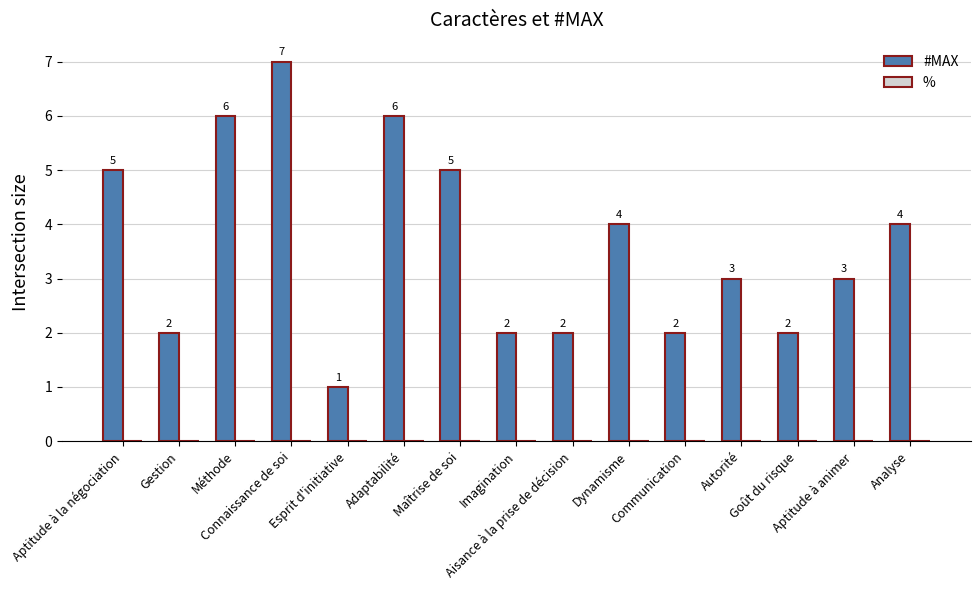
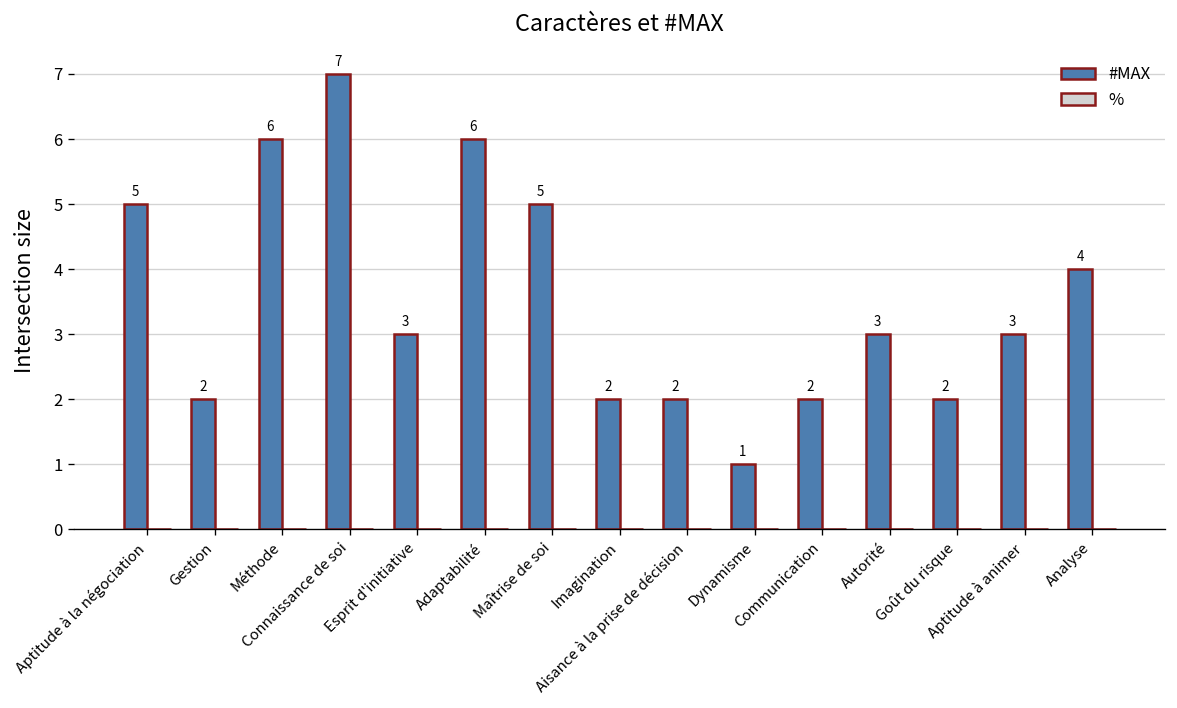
  {
    "#MAX": {
      "Aptitude à la négociation": 5,
      "Gestion": 2,
      "Méthode": 6,
      "Connaissance de soi": 7,
-     "Esprit d'initiative": 1,
+     "Esprit d'initiative": 3,
      "Adaptabilité": 6,
      "Maîtrise de soi": 5,
      "Imagination": 2,
      "Aisance à la prise de décision": 2,
-     "Dynamisme": 4,
+     "Dynamisme": 1,
      "Communication": 2,
      "Autorité": 3,
      "Goût du risque": 2,
      "Aptitude à animer": 3,
      "Analyse": 4
    },
    "%": {
      "Aptitude à la négociation": 0.0,
      "Gestion": 0.0,
      "Méthode": 0.0,
      "Connaissance de soi": 0.0,
      "Esprit d'initiative": 0.0,
      "Adaptabilité": 0.0,
      "Maîtrise de soi": 0.0,
      "Imagination": 0.0,
      "Aisance à la prise de décision": 0.0,
      "Dynamisme": 0.0,
      "Communication": 0.0,
      "Autorité": 0.0,
      "Goût du risque": 0.0,
      "Aptitude à animer": 0.0,
      "Analyse": 0.0
    }
  }
